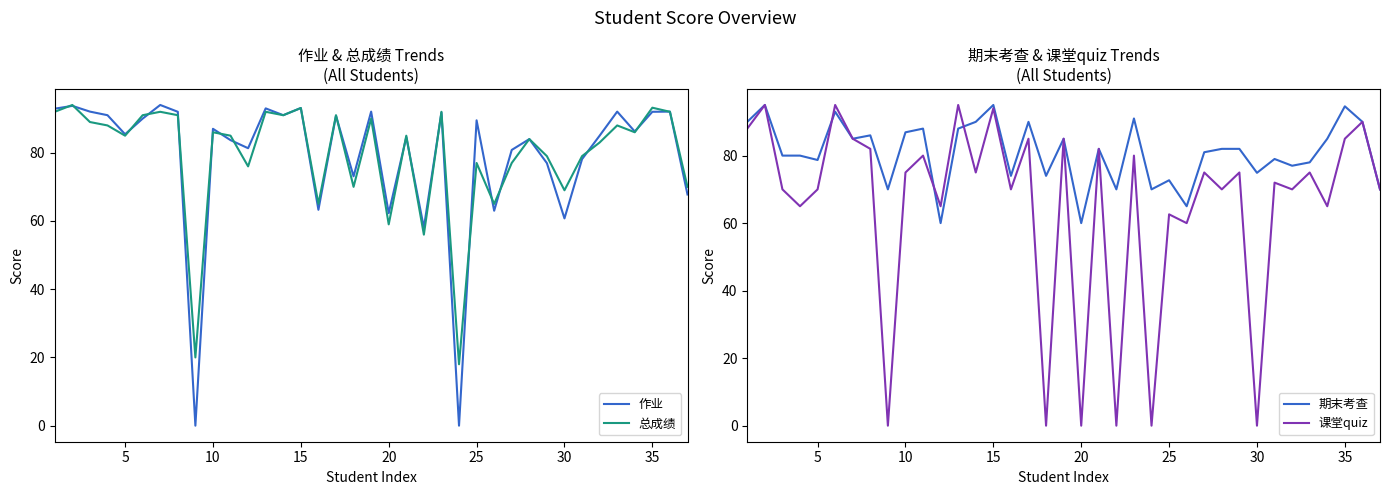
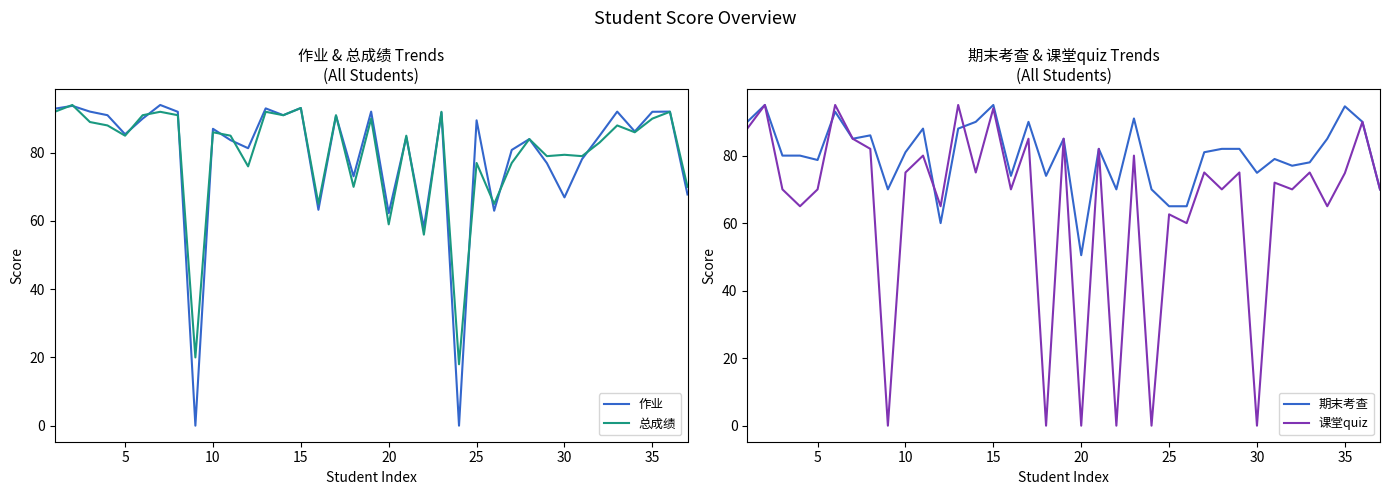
  {
    "作业 & 总成绩 Trends (All Students)": {
      "作业": {
        "10": 87,
        "20": 62,
        "25": 90,
-       "30": 61,
+       "30": 67,
        "35": 92
      },
      "总成绩": {
        "10": 86,
        "20": 59,
        "25": 77,
-       "30": 69,
-       "35": 93
+       "30": 79,
+       "35": 90
      }
    },
    "期末考查 & 课堂quiz Trends (All Students)": {
      "期末考查": {
        "5": 79,
-       "10": 87,
+       "10": 81,
        "15": 95,
-       "20": 60,
-       "25": 73,
+       "20": 51,
+       "25": 65,
        "30": 75,
        "35": 95
      },
      "课堂quiz": {
        "5": 70,
        "10": 75,
        "15": 94,
        "20": 0,
        "25": 63,
        "30": 0,
-       "35": 85
+       "35": 75
      }
    }
  }
